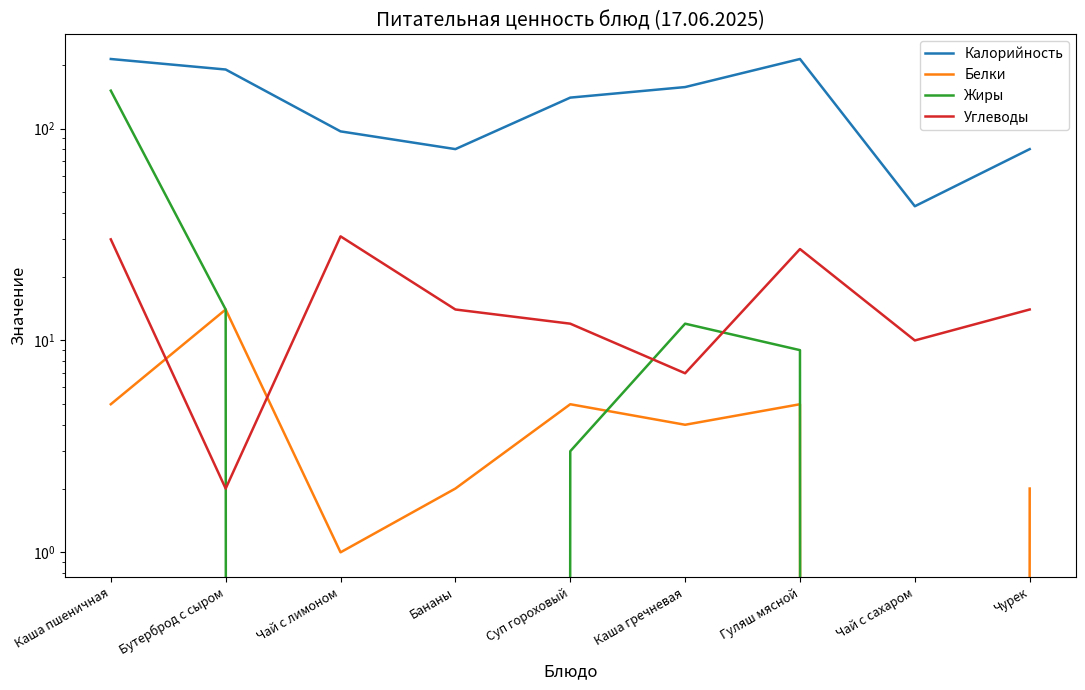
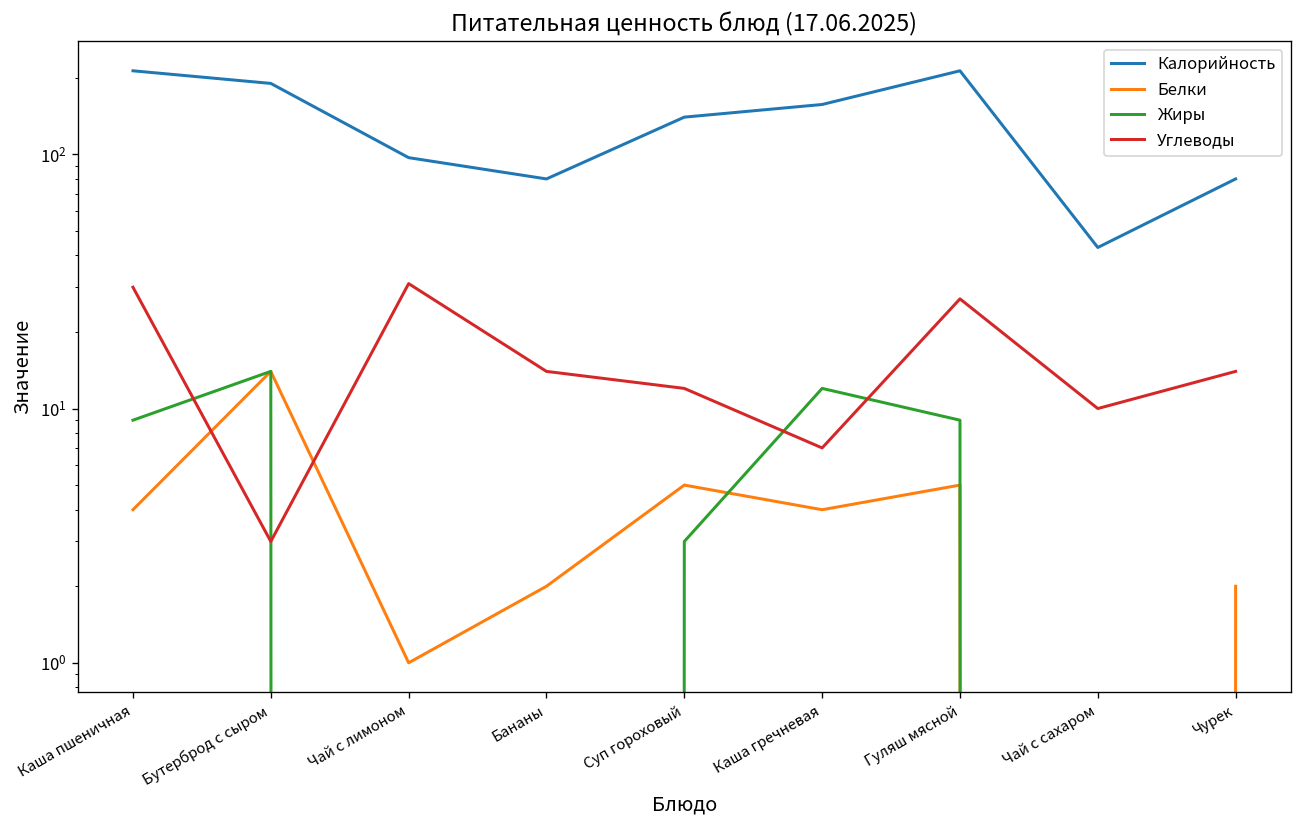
  {
    "Калорийность": {
      "Каша пшеничная": 210,
      "Бутерброд с сыром": 190,
      "Чай с лимоном": 100,
      "Бананы": 80,
      "Суп гороховый": 140,
      "Каша гречневая": 160,
      "Гуляш мясной": 210,
      "Чай с сахаром": 43,
      "Чурек": 80
    },
    "Белки": {
-     "Каша пшеничная": 5,
+     "Каша пшеничная": 4,
      "Чай с лимоном": 1,
      "Бананы": 2,
      "Суп гороховый": 5,
      "Каша гречневая": 4,
      "Гуляш мясной": 5,
      "Чурек": 2
    },
    "Жиры": {
-     "Каша пшеничная": 150,
+     "Каша пшеничная": 9,
      "Суп гороховый": 3,
      "Каша гречневая": 12,
      "Гуляш мясной": 9
    },
    "Углеводы": {
      "Каша пшеничная": 30,
-     "Бутерброд с сыром": 2,
+     "Бутерброд с сыром": 3,
      "Чай с лимоном": 31,
      "Бананы": 14,
      "Суп гороховый": 12,
      "Каша гречневая": 7,
      "Гуляш мясной": 27,
      "Чай с сахаром": 10,
      "Чурек": 14
    }
  }
